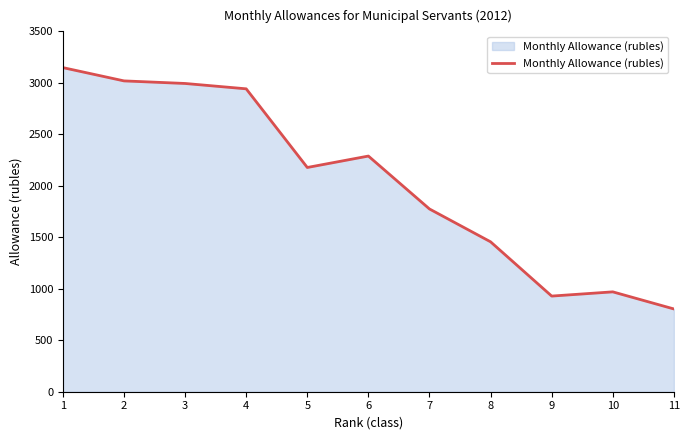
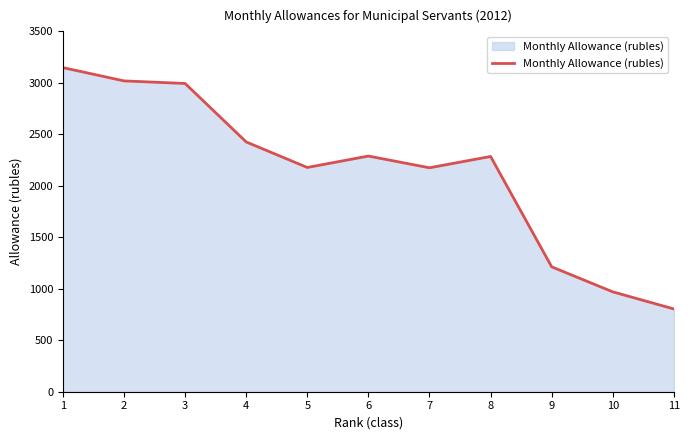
  {
    "1": 3150,
    "2": 3020,
    "3": 2990,
-   "4": 2940,
+   "4": 2430,
    "5": 2180,
    "6": 2290,
-   "7": 1780,
-   "8": 1460,
-   "9": 930,
+   "7": 2180,
+   "8": 2290,
+   "9": 1210,
    "10": 970,
    "11": 800
  }
